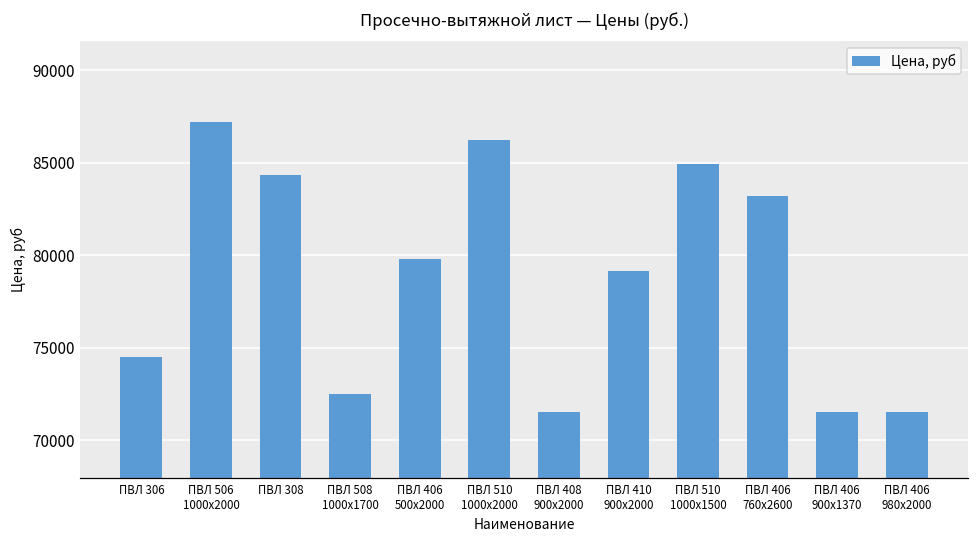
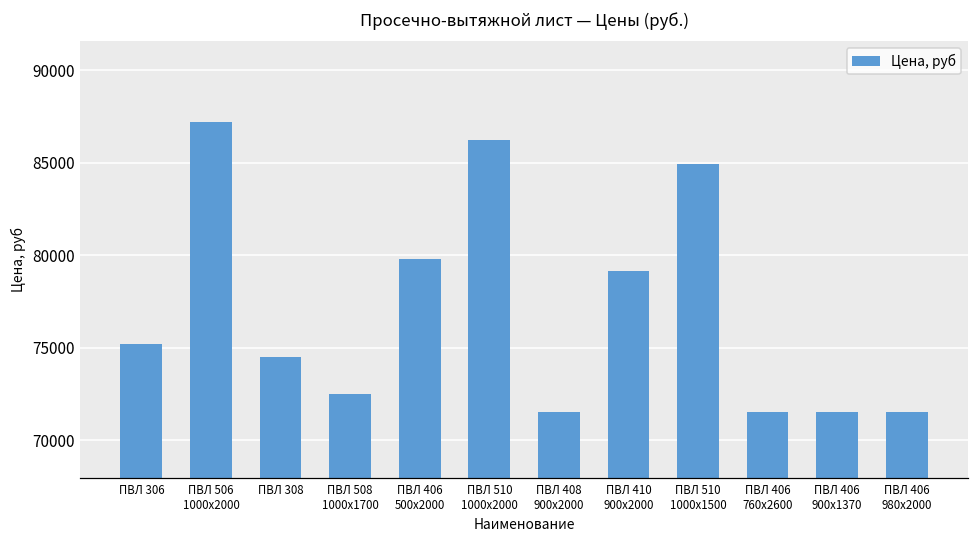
  {
-   "ПВЛ 306": 74500,
+   "ПВЛ 306": 75200,
    "ПВЛ 506 1000x2000": 87200,
-   "ПВЛ 308": 84300,
+   "ПВЛ 308": 74500,
    "ПВЛ 508 1000x1700": 72500,
    "ПВЛ 406 500x2000": 79800,
    "ПВЛ 510 1000x2000": 86200,
    "ПВЛ 408 900x2000": 71500,
    "ПВЛ 410 900x2000": 79200,
    "ПВЛ 510 1000x1500": 84900,
-   "ПВЛ 406 760x2600": 83200,
+   "ПВЛ 406 760x2600": 71500,
    "ПВЛ 406 900x1370": 71500,
    "ПВЛ 406 980x2000": 71500
  }
